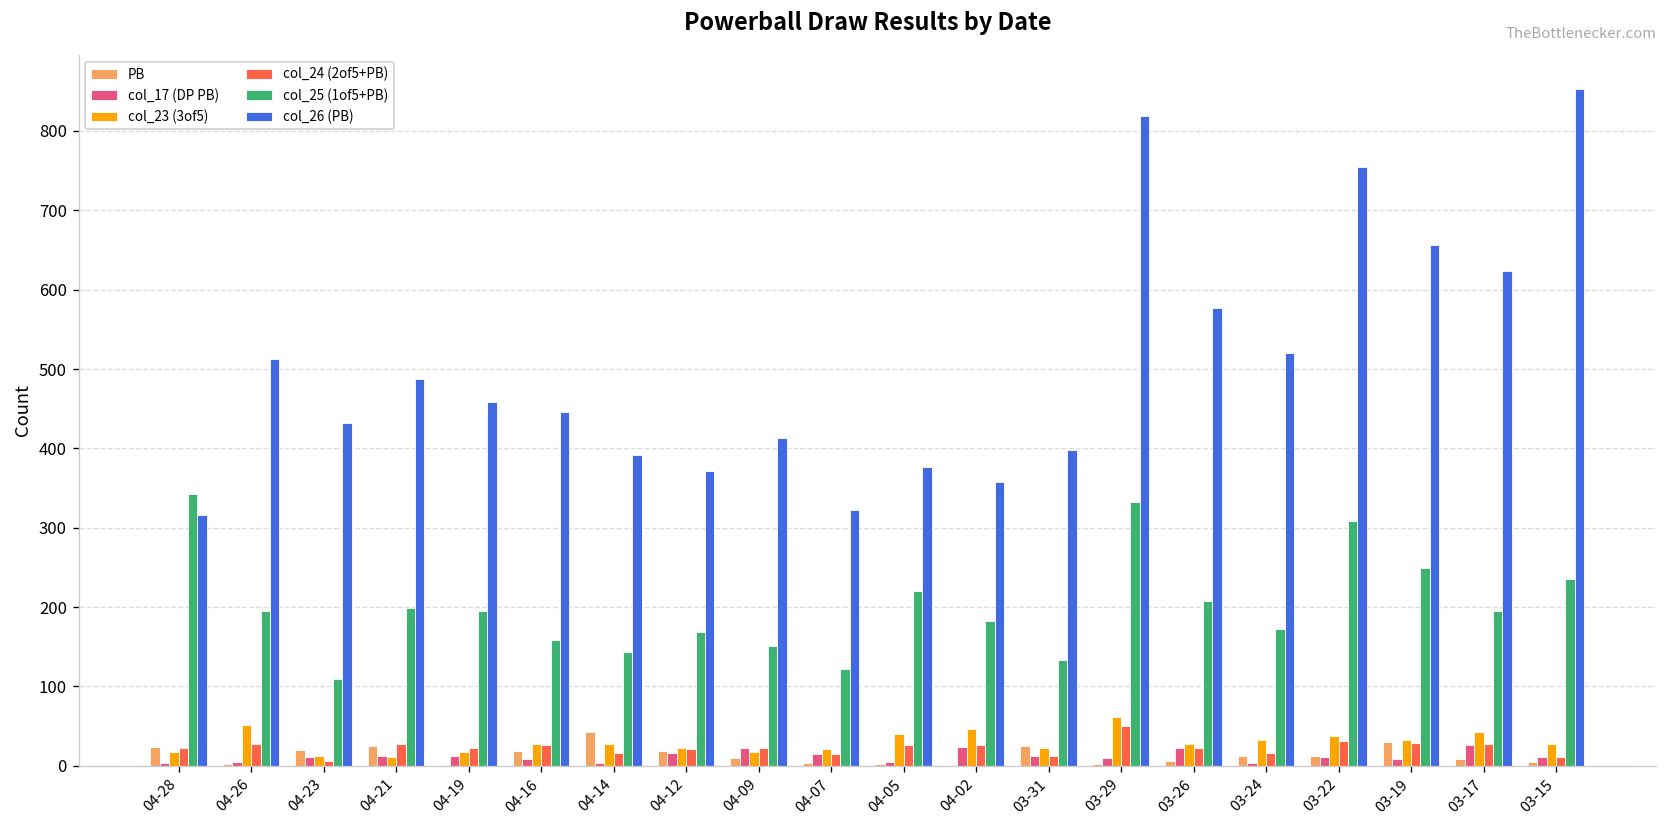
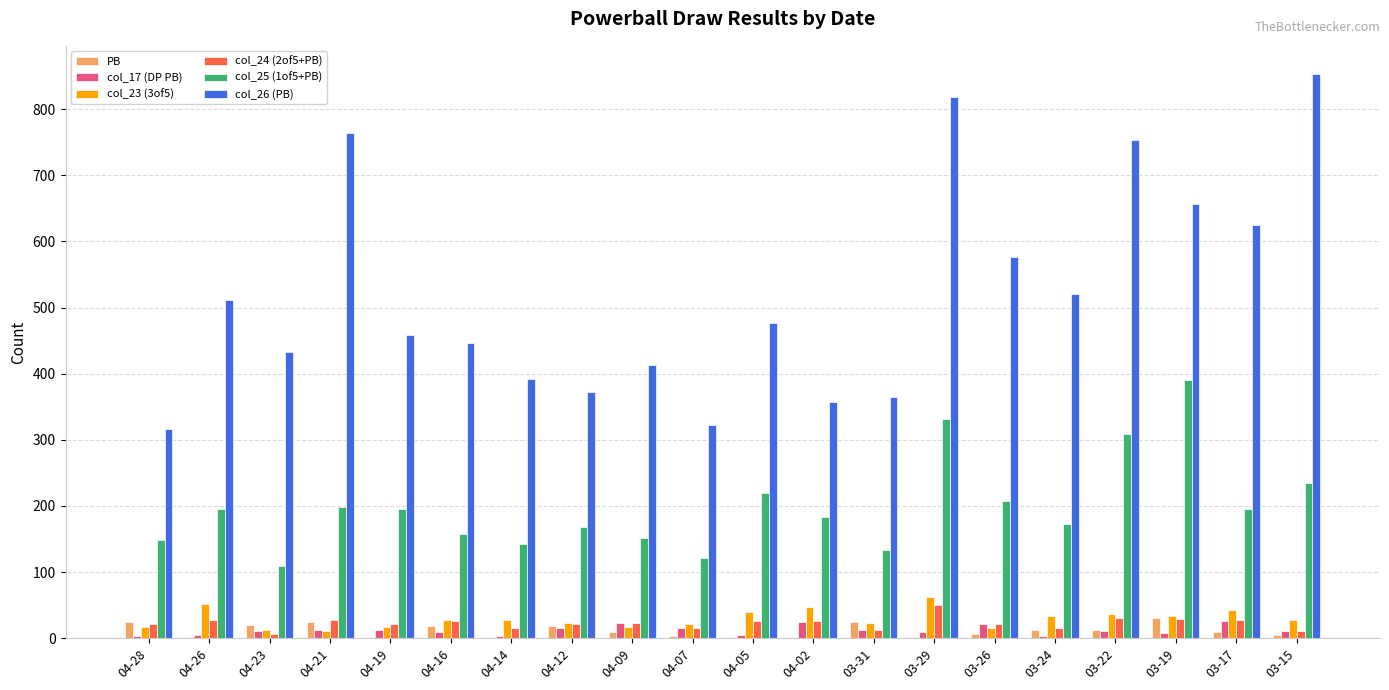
  {
    "PB": {
      "04-28": 20,
      "04-23": 20,
      "04-21": 30,
      "04-16": 20,
-     "04-14": 40,
+     "04-14": 0,
      "04-12": 20,
      "04-09": 10,
      "04-07": 0,
      "03-31": 30,
      "03-26": 10,
      "03-24": 10,
      "03-22": 10,
      "03-19": 30,
      "03-17": 10,
      "03-15": 10
    },
    "col_17 (DP PB)": {
      "04-26": 10,
      "04-23": 10,
      "04-21": 10,
      "04-19": 10,
      "04-16": 10,
      "04-14": 0,
      "04-12": 20,
      "04-09": 20,
      "04-07": 20,
      "04-05": 10,
      "04-02": 20,
      "03-31": 10,
      "03-29": 10,
      "03-26": 20,
      "03-22": 10,
      "03-19": 10,
      "03-17": 30,
      "03-15": 10
    },
    "col_23 (3of5)": {
      "04-28": 20,
      "04-26": 50,
      "04-23": 10,
      "04-21": 10,
      "04-19": 20,
      "04-16": 30,
      "04-14": 30,
      "04-12": 20,
      "04-09": 20,
      "04-07": 20,
      "04-05": 40,
      "04-02": 50,
      "03-31": 20,
      "03-29": 60,
-     "03-26": 30,
+     "03-26": 20,
      "03-24": 30,
      "03-22": 40,
      "03-19": 30,
      "03-17": 40,
      "03-15": 30
    },
    "col_24 (2of5+PB)": {
      "04-28": 20,
      "04-26": 30,
      "04-23": 10,
      "04-21": 30,
      "04-19": 20,
      "04-16": 30,
      "04-14": 20,
      "04-12": 20,
      "04-09": 20,
      "04-07": 20,
      "04-05": 30,
      "04-02": 30,
      "03-31": 10,
      "03-29": 50,
      "03-26": 20,
      "03-24": 20,
      "03-22": 30,
      "03-19": 30,
      "03-17": 30,
      "03-15": 10
    },
    "col_25 (1of5+PB)": {
-     "04-28": 340,
+     "04-28": 150,
      "04-26": 200,
      "04-23": 110,
      "04-21": 200,
      "04-19": 200,
      "04-16": 160,
      "04-14": 140,
      "04-12": 170,
      "04-09": 150,
      "04-07": 120,
      "04-05": 220,
      "04-02": 180,
      "03-31": 130,
      "03-29": 330,
      "03-26": 210,
      "03-24": 170,
      "03-22": 310,
-     "03-19": 250,
+     "03-19": 390,
      "03-17": 200,
      "03-15": 240
    },
    "col_26 (PB)": {
      "04-28": 320,
      "04-26": 510,
      "04-23": 430,
-     "04-21": 490,
+     "04-21": 760,
      "04-19": 460,
      "04-16": 450,
      "04-14": 390,
      "04-12": 370,
      "04-09": 410,
      "04-07": 320,
-     "04-05": 380,
+     "04-05": 480,
      "04-02": 360,
-     "03-31": 400,
+     "03-31": 370,
      "03-29": 820,
      "03-26": 580,
      "03-24": 520,
      "03-22": 750,
      "03-19": 660,
      "03-17": 620,
      "03-15": 850
    }
  }
